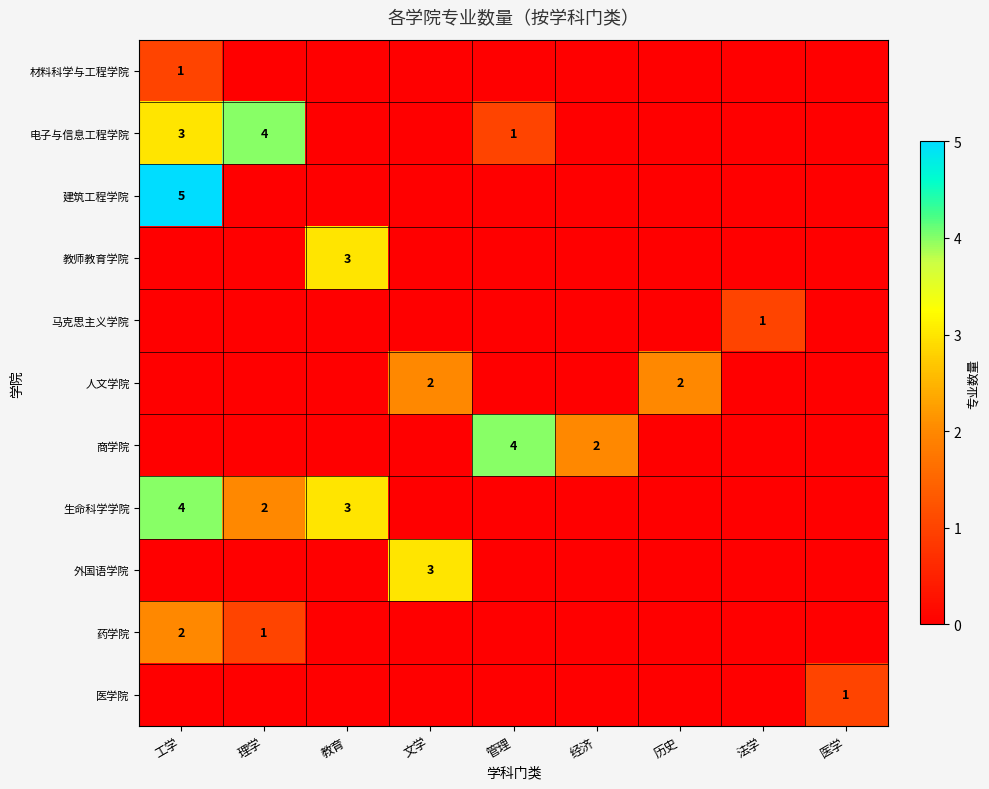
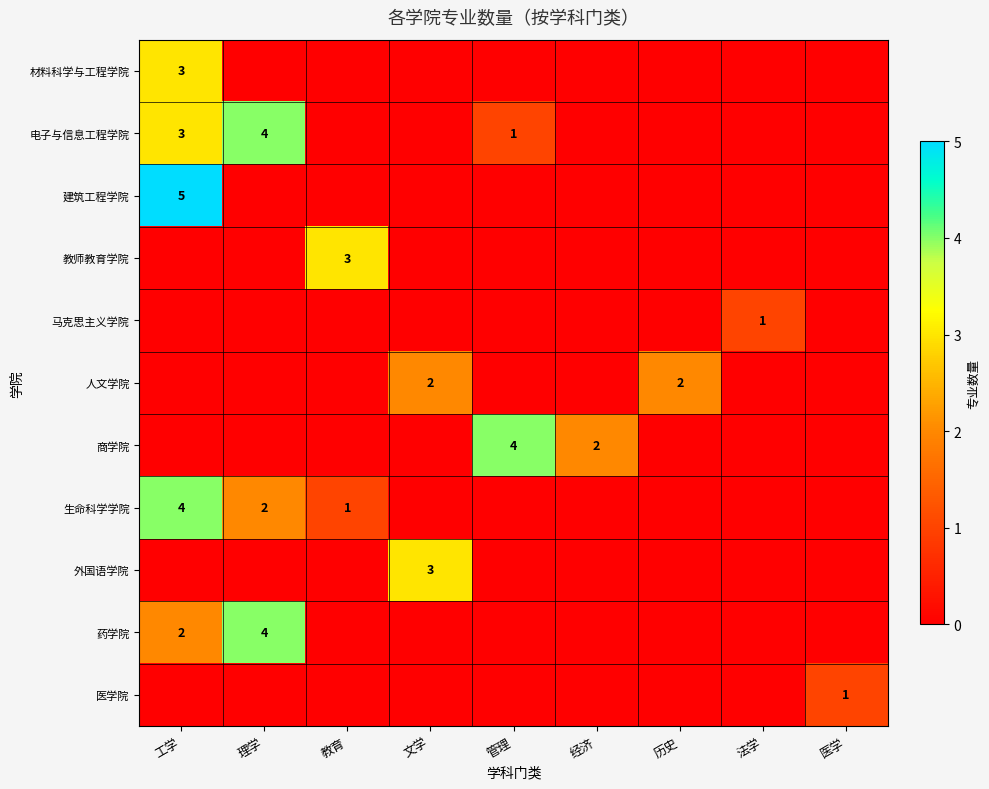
  {
    "材料科学与工程学院": {
-     "工学": 1
+     "工学": 3
    },
    "电子与信息工程学院": {
      "工学": 3,
      "理学": 4,
      "管理": 1
    },
    "建筑工程学院": {
      "工学": 5
    },
    "教师教育学院": {
      "教育": 3
    },
    "马克思主义学院": {
      "法学": 1
    },
    "人文学院": {
      "文学": 2,
      "历史": 2
    },
    "商学院": {
      "管理": 4,
      "经济": 2
    },
    "生命科学学院": {
      "工学": 4,
      "理学": 2,
-     "教育": 3
+     "教育": 1
    },
    "外国语学院": {
      "文学": 3
    },
    "药学院": {
      "工学": 2,
-     "理学": 1
+     "理学": 4
    },
    "医学院": {
      "医学": 1
    }
  }
